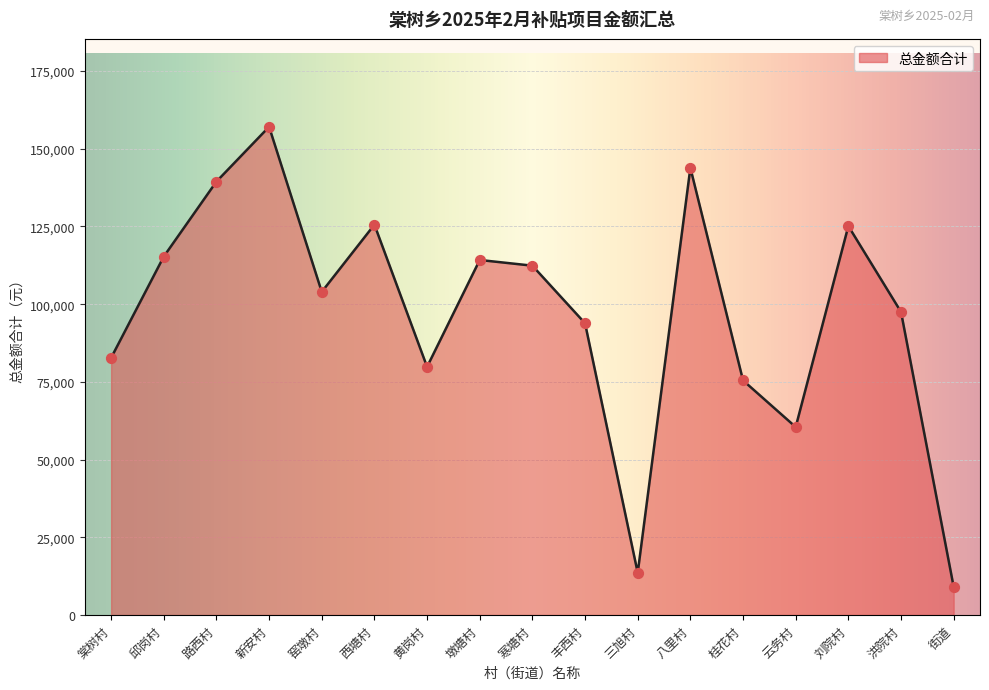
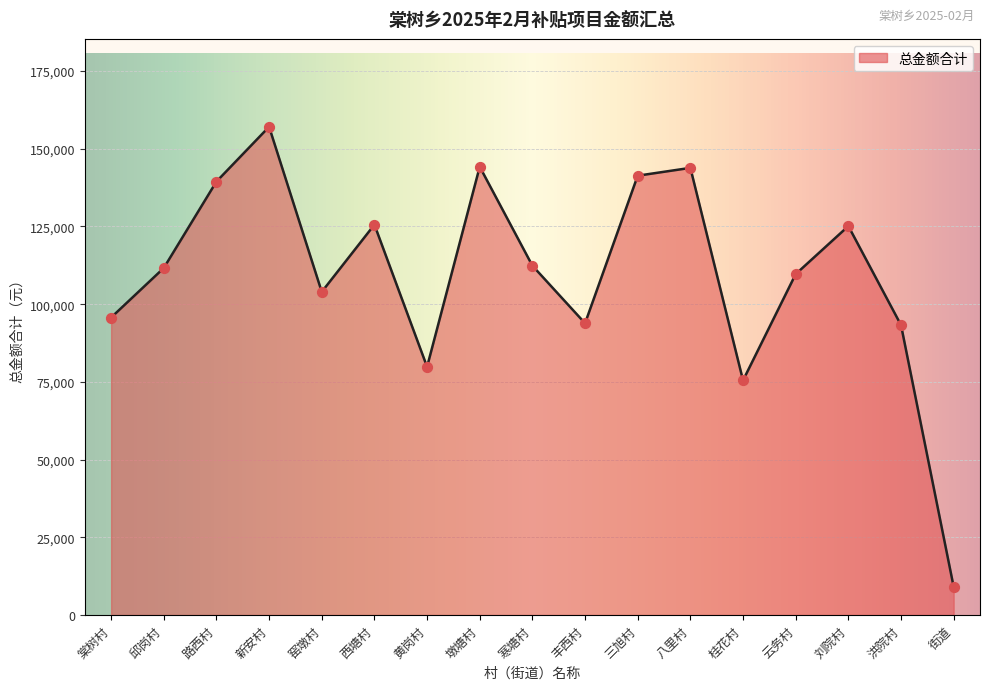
  {
-   "棠树村": "83,000",
-   "邱岗村": "115,000",
+   "棠树村": "96,000",
+   "邱岗村": "112,000",
    "路西村": "139,000",
    "新安村": "157,000",
    "窑墩村": "104,000",
    "西塘村": "126,000",
    "黄岗村": "80,000",
-   "墩塘村": "114,000",
+   "墩塘村": "144,000",
    "寒塘村": "112,000",
    "丰西村": "94,000",
-   "三旭村": "14,000",
+   "三旭村": "141,000",
    "八里村": "144,000",
    "桂花村": "75,000",
-   "云务村": "60,000",
+   "云务村": "110,000",
    "刘院村": "125,000",
-   "洪院村": "98,000",
+   "洪院村": "93,000",
    "街道": "9,000"
  }
